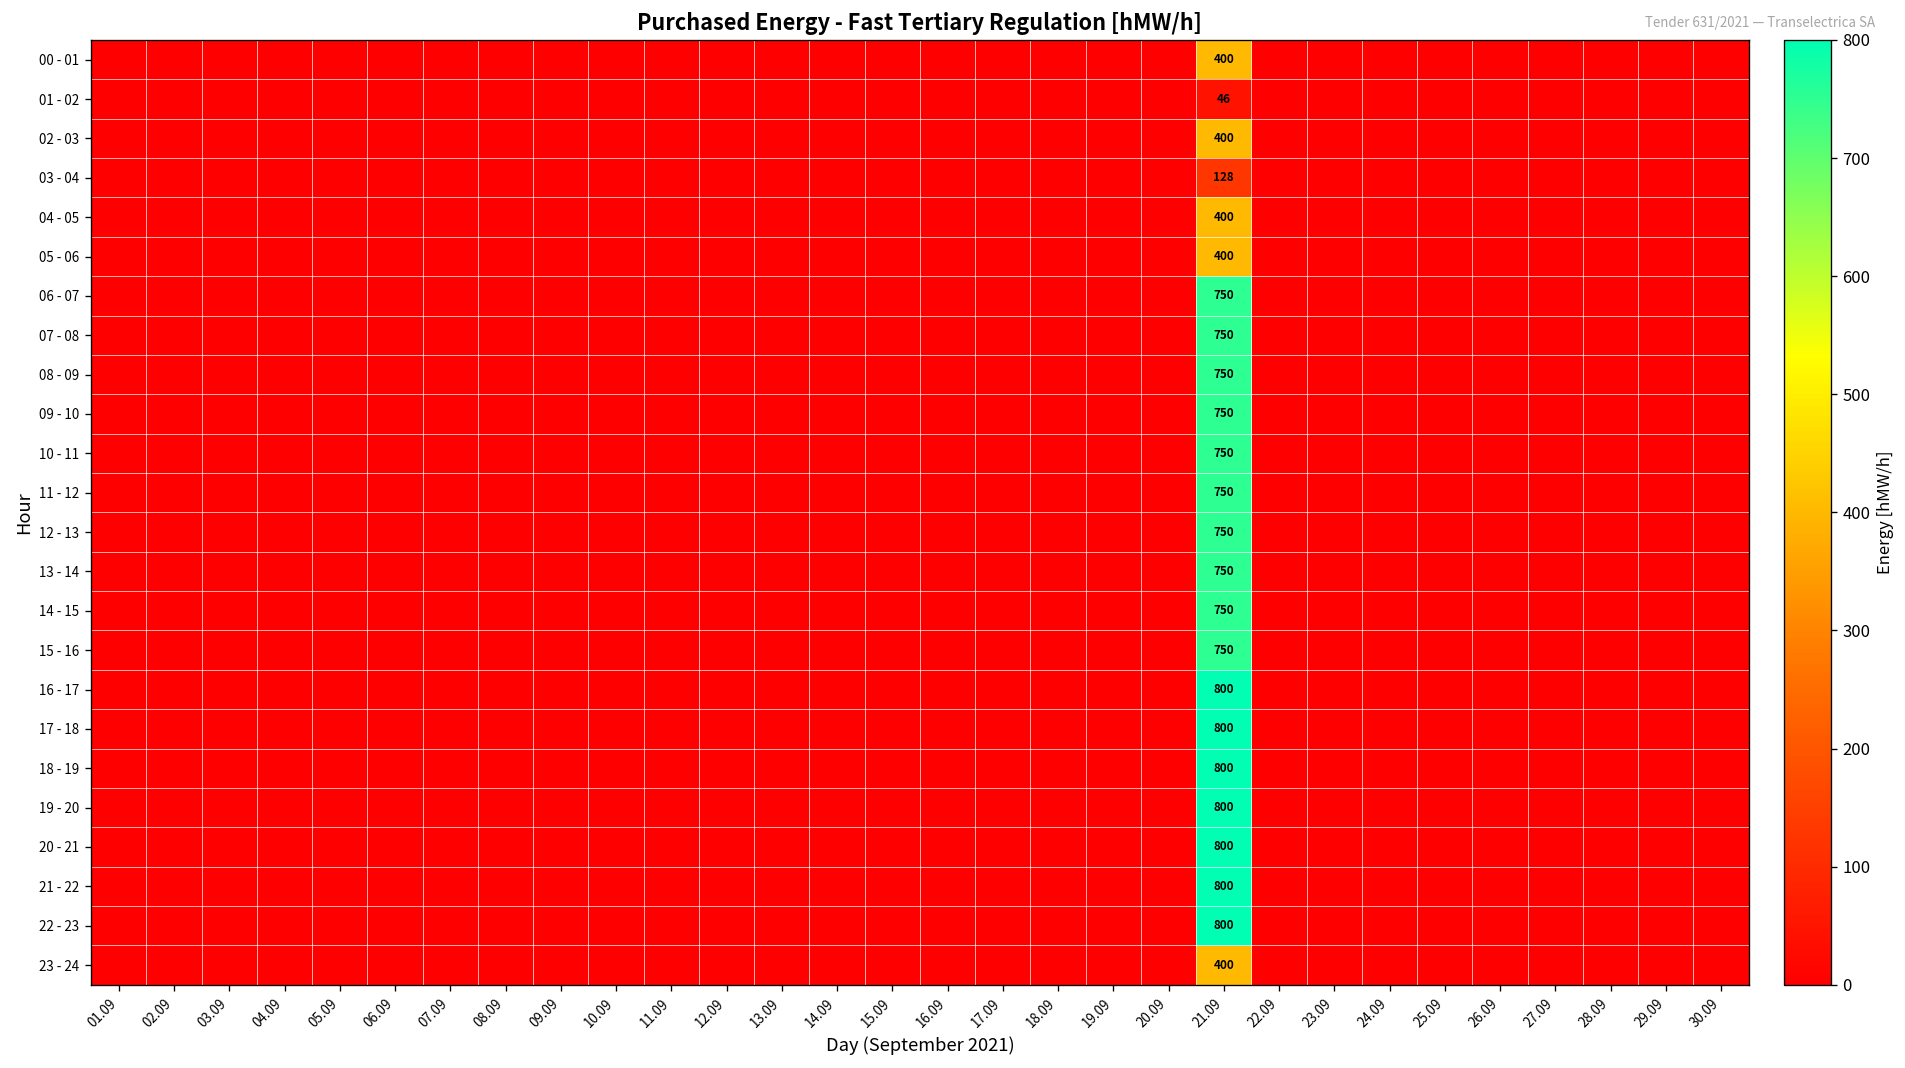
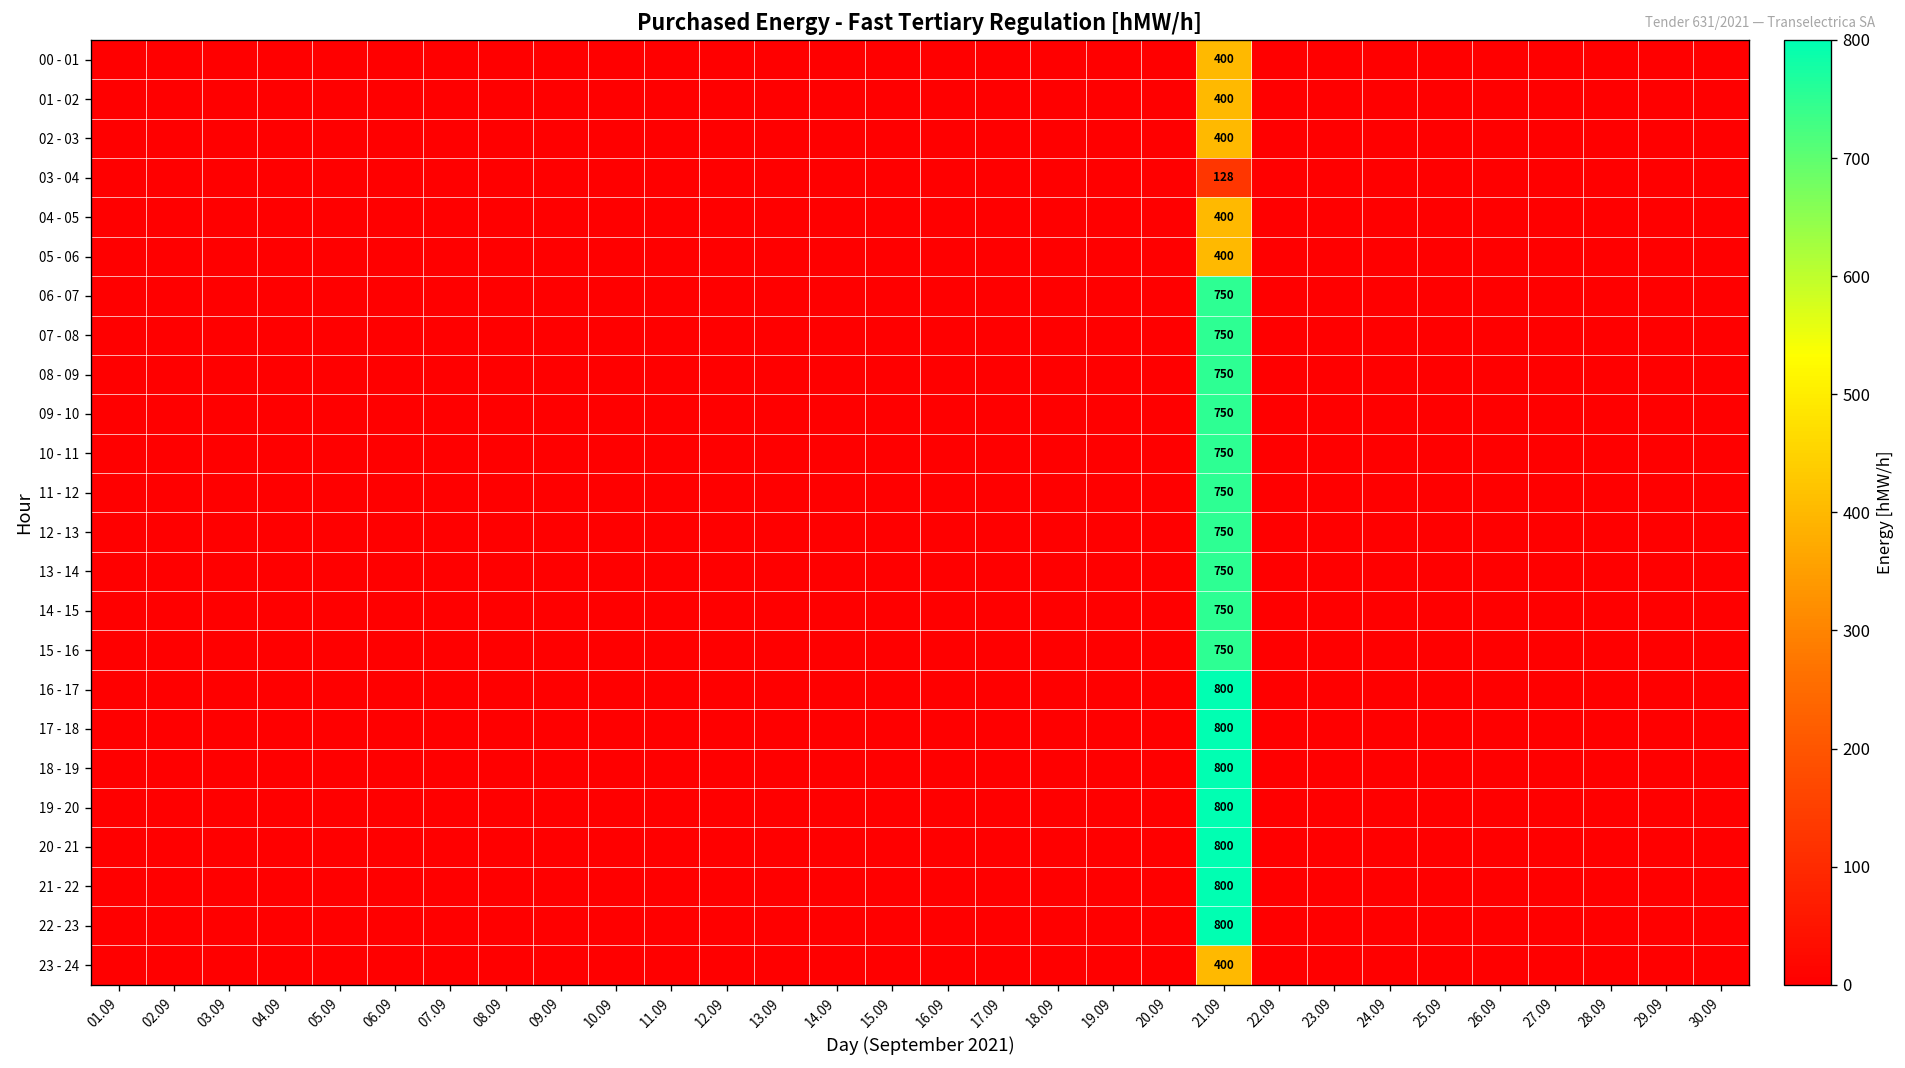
  {
    "00 - 01": {
      "21.09": 400
    },
    "01 - 02": {
-     "21.09": 46
+     "21.09": 400
    },
    "02 - 03": {
      "21.09": 400
    },
    "03 - 04": {
      "21.09": 128
    },
    "04 - 05": {
      "21.09": 400
    },
    "05 - 06": {
      "21.09": 400
    },
    "06 - 07": {
      "21.09": 750
    },
    "07 - 08": {
      "21.09": 750
    },
    "08 - 09": {
      "21.09": 750
    },
    "09 - 10": {
      "21.09": 750
    },
    "10 - 11": {
      "21.09": 750
    },
    "11 - 12": {
      "21.09": 750
    },
    "12 - 13": {
      "21.09": 750
    },
    "13 - 14": {
      "21.09": 750
    },
    "14 - 15": {
      "21.09": 750
    },
    "15 - 16": {
      "21.09": 750
    },
    "16 - 17": {
      "21.09": 800
    },
    "17 - 18": {
      "21.09": 800
    },
    "18 - 19": {
      "21.09": 800
    },
    "19 - 20": {
      "21.09": 800
    },
    "20 - 21": {
      "21.09": 800
    },
    "21 - 22": {
      "21.09": 800
    },
    "22 - 23": {
      "21.09": 800
    },
    "23 - 24": {
      "21.09": 400
    }
  }
